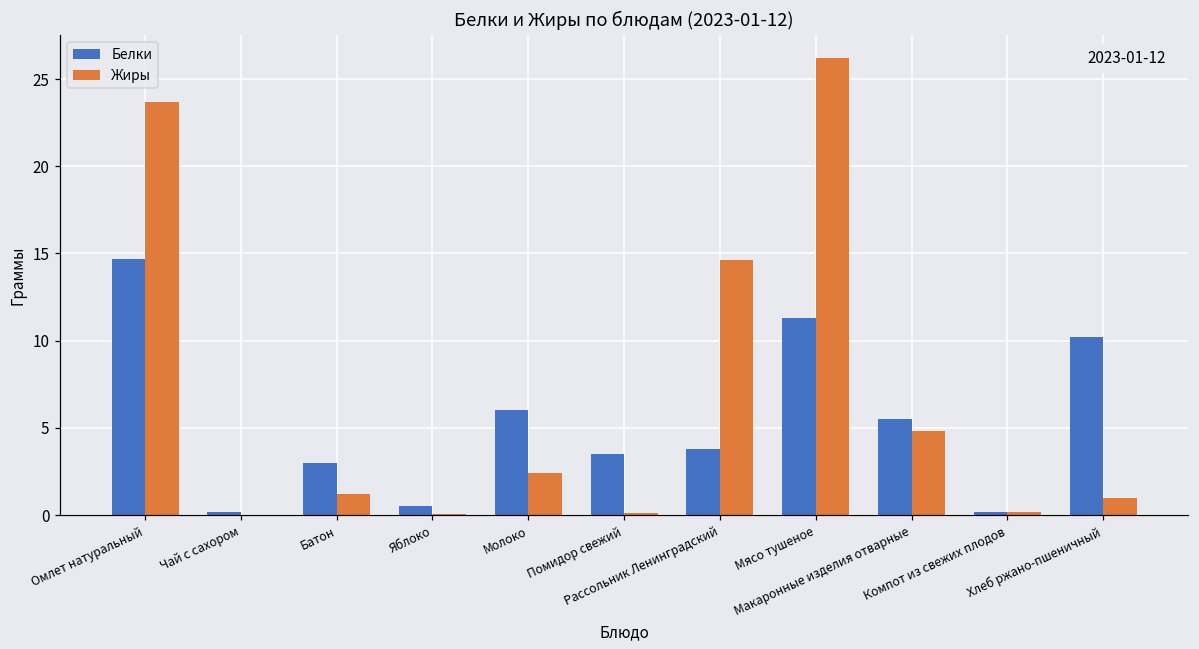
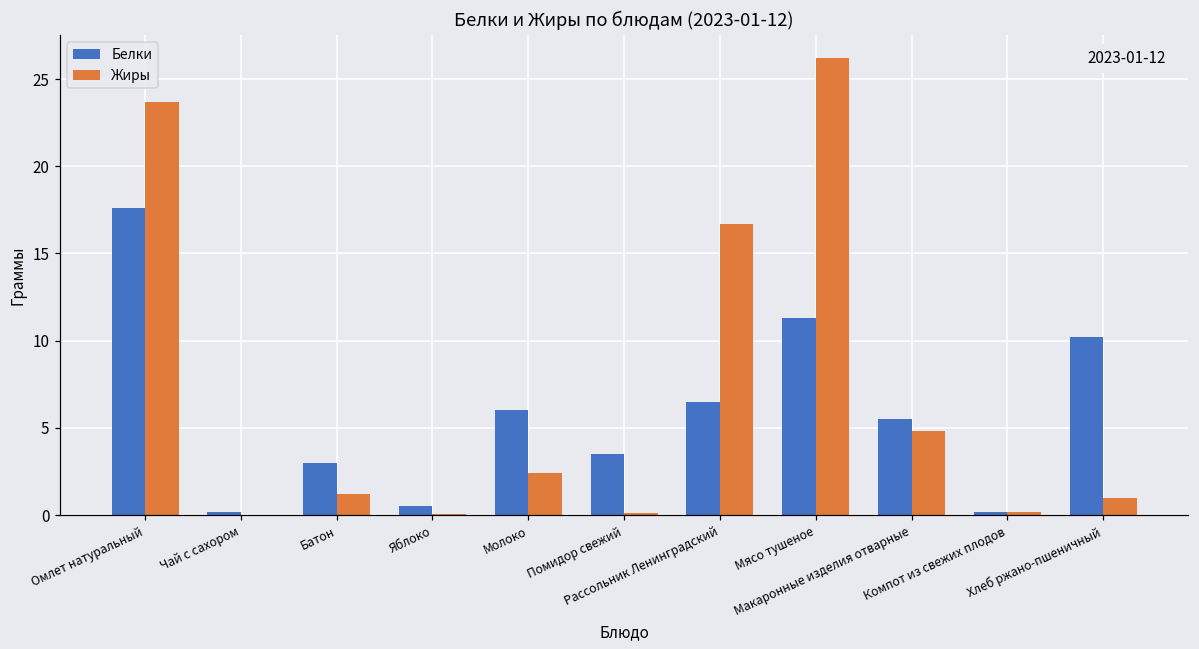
  {
    "Белки": {
-     "Омлет натуральный": 14.7,
+     "Омлет натуральный": 17.6,
      "Чай с сахором": 0.2,
      "Батон": 3.0,
      "Яблоко": 0.5,
      "Молоко": 6.0,
      "Помидор свежий": 3.5,
-     "Рассольник Ленинградский": 3.8,
+     "Рассольник Ленинградский": 6.5,
      "Мясо тушеное": 11.3,
      "Макаронные изделия отварные": 5.5,
      "Компот из свежих плодов": 0.2,
      "Хлеб ржано-пшеничный": 10.2
    },
    "Жиры": {
      "Омлет натуральный": 23.7,
      "Чай с сахором": 0.0,
      "Батон": 1.2,
      "Молоко": 2.4,
-     "Рассольник Ленинградский": 14.6,
+     "Рассольник Ленинградский": 16.7,
      "Мясо тушеное": 26.2,
      "Макаронные изделия отварные": 4.8,
      "Компот из свежих плодов": 0.2,
      "Хлеб ржано-пшеничный": 1.0
    }
  }
